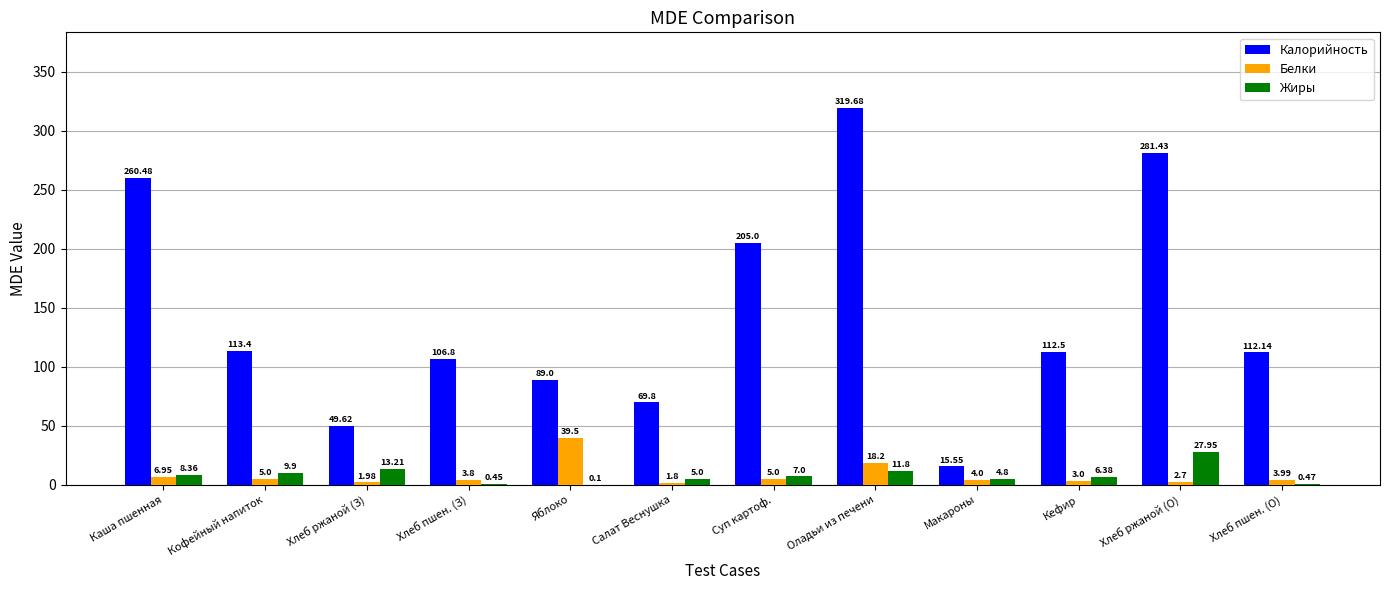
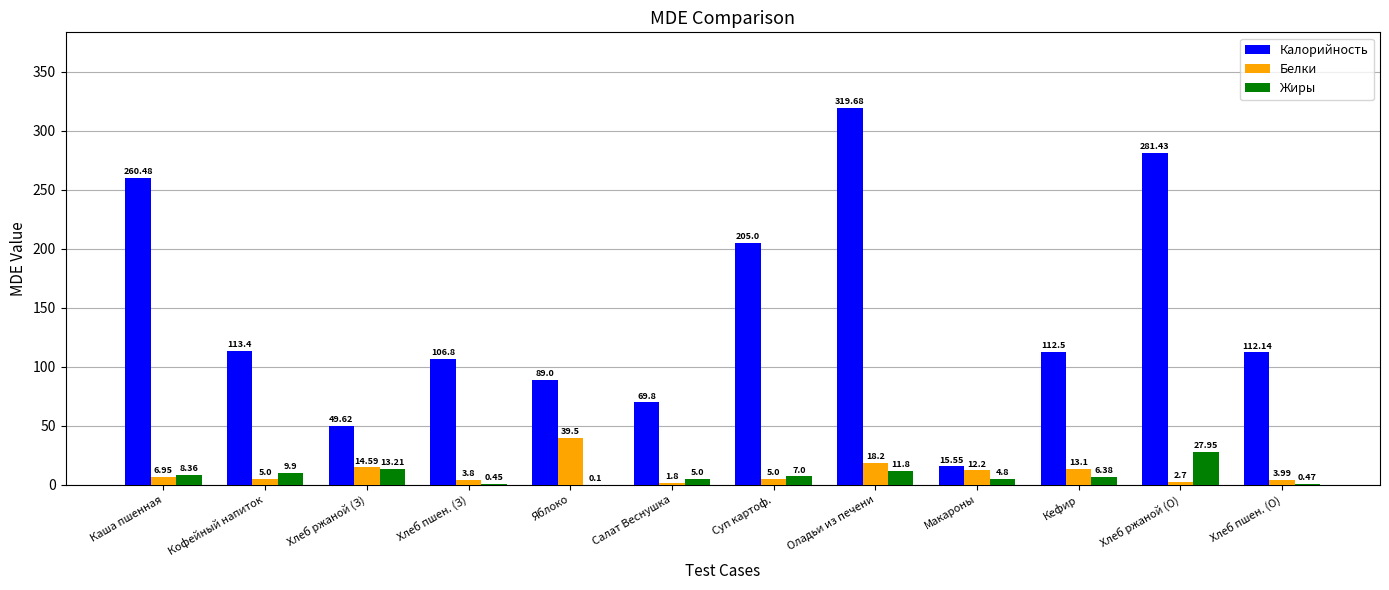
  {
    "Калорийность": {
      "Каша пшенная": 260.48,
      "Кофейный напиток": 113.4,
      "Хлеб ржаной (З)": 49.62,
      "Хлеб пшен. (З)": 106.8,
      "Яблоко": 89.0,
      "Салат Веснушка": 69.8,
      "Суп картоф.": 205.0,
      "Оладьи из печени": 319.68,
      "Макароны": 15.55,
      "Кефир": 112.5,
      "Хлеб ржаной (О)": 281.43,
      "Хлеб пшен. (О)": 112.14
    },
    "Белки": {
      "Каша пшенная": 6.95,
      "Кофейный напиток": 5.0,
-     "Хлеб ржаной (З)": 1.98,
+     "Хлеб ржаной (З)": 14.59,
      "Хлеб пшен. (З)": 3.8,
      "Яблоко": 39.5,
      "Салат Веснушка": 1.8,
      "Суп картоф.": 5.0,
      "Оладьи из печени": 18.2,
-     "Макароны": 4.0,
-     "Кефир": 3.0,
+     "Макароны": 12.2,
+     "Кефир": 13.1,
      "Хлеб ржаной (О)": 2.7,
      "Хлеб пшен. (О)": 3.99
    },
    "Жиры": {
      "Каша пшенная": 8.36,
      "Кофейный напиток": 9.9,
      "Хлеб ржаной (З)": 13.21,
      "Хлеб пшен. (З)": 0.45,
      "Яблоко": 0.1,
      "Салат Веснушка": 5.0,
      "Суп картоф.": 7.0,
      "Оладьи из печени": 11.8,
      "Макароны": 4.8,
      "Кефир": 6.38,
      "Хлеб ржаной (О)": 27.95,
      "Хлеб пшен. (О)": 0.47
    }
  }
